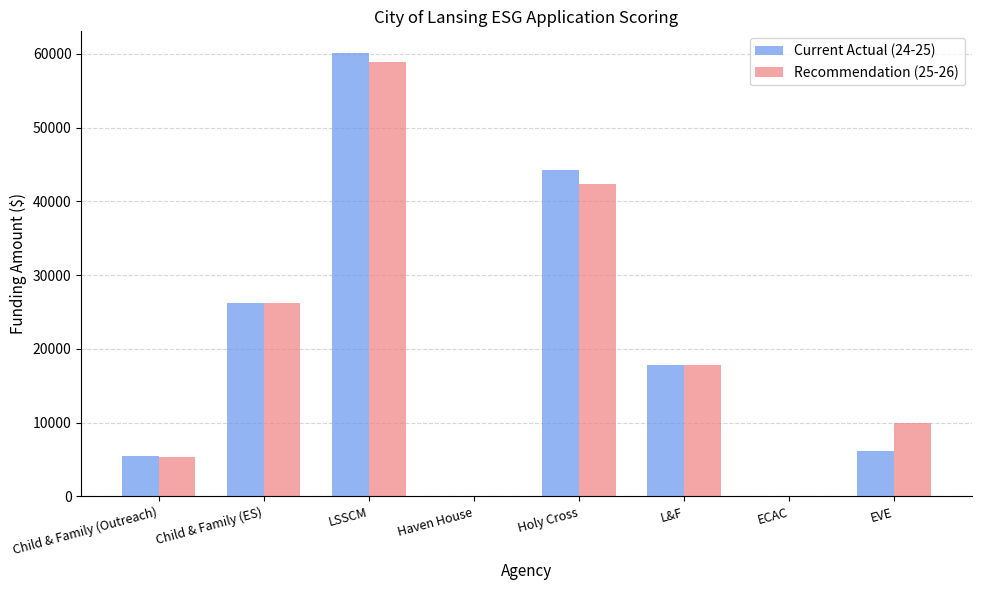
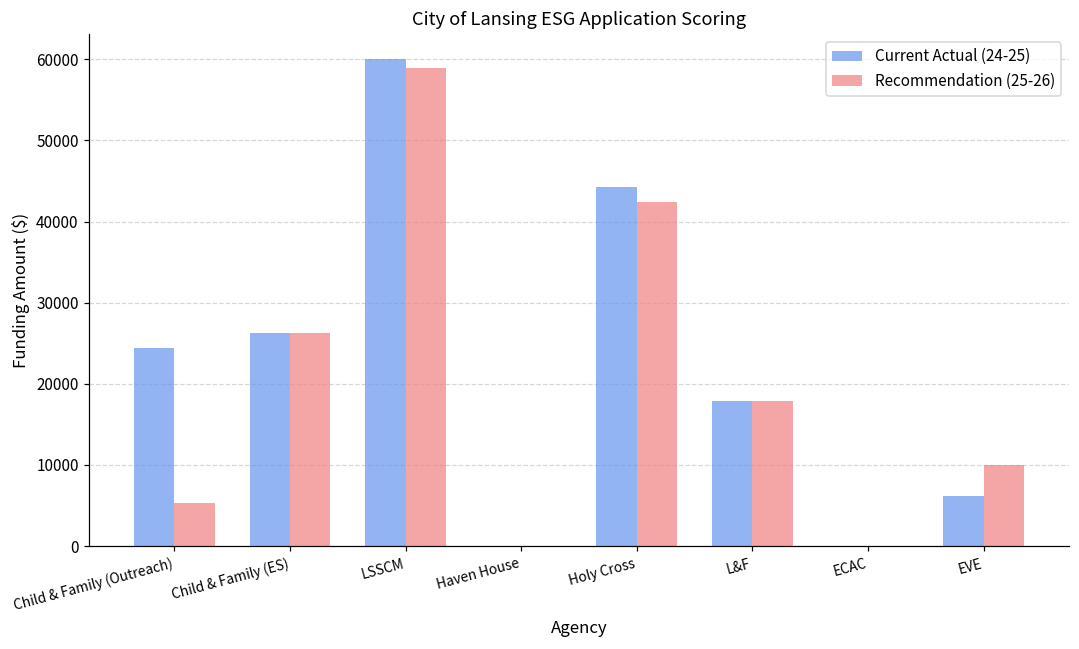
  {
    "Current Actual (24-25)": {
-     "Child & Family (Outreach)": 5000,
+     "Child & Family (Outreach)": 24000,
      "Child & Family (ES)": 26000,
      "LSSCM": 60000,
      "Haven House": 0,
      "Holy Cross": 44000,
      "L&F": 18000,
      "ECAC": 0,
      "EVE": 6000
    },
    "Recommendation (25-26)": {
      "Child & Family (Outreach)": 5000,
      "Child & Family (ES)": 26000,
      "LSSCM": 59000,
      "Haven House": 0,
      "Holy Cross": 42000,
      "L&F": 18000,
      "ECAC": 0,
      "EVE": 10000
    }
  }
